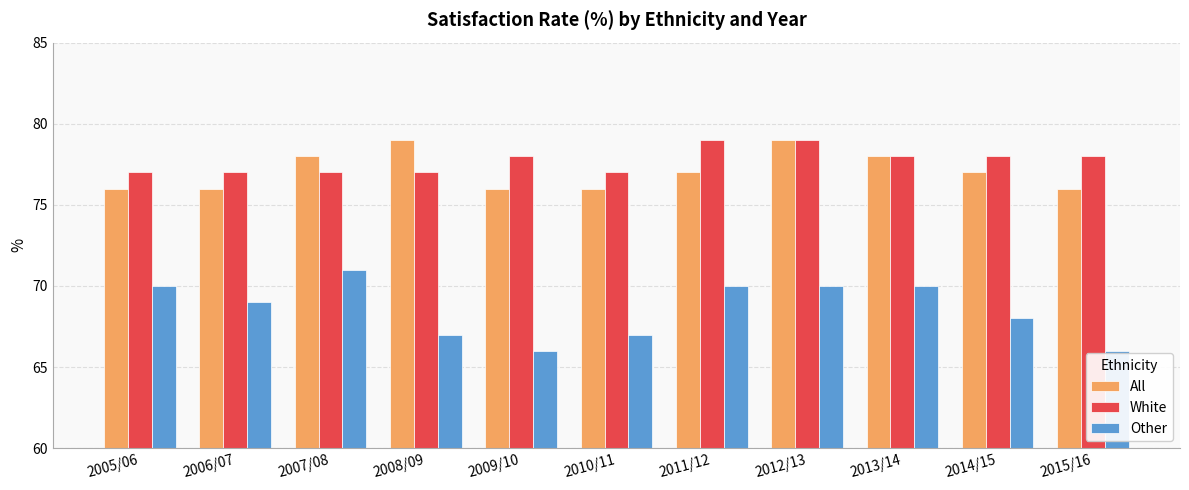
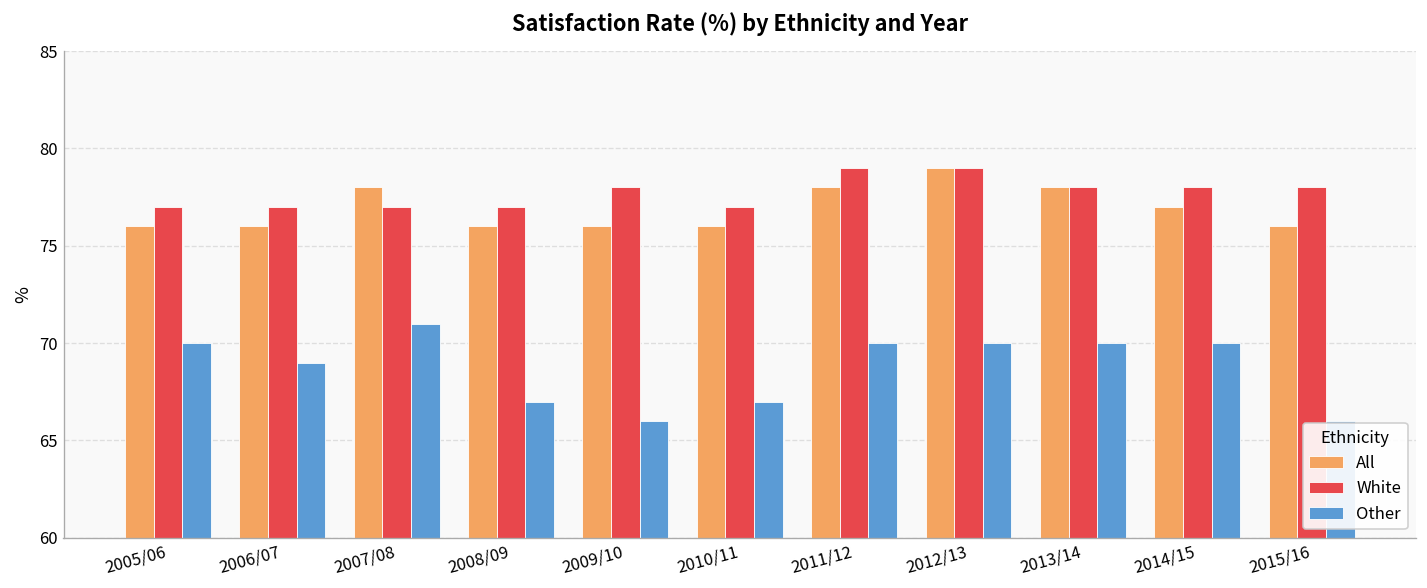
  {
    "All": {
      "2005/06": 76,
      "2006/07": 76,
      "2007/08": 78,
-     "2008/09": 79,
+     "2008/09": 76,
      "2009/10": 76,
      "2010/11": 76,
-     "2011/12": 77,
+     "2011/12": 78,
      "2012/13": 79,
      "2013/14": 78,
      "2014/15": 77,
      "2015/16": 76
    },
    "White": {
      "2005/06": 77,
      "2006/07": 77,
      "2007/08": 77,
      "2008/09": 77,
      "2009/10": 78,
      "2010/11": 77,
      "2011/12": 79,
      "2012/13": 79,
      "2013/14": 78,
      "2014/15": 78,
      "2015/16": 78
    },
    "Other": {
      "2005/06": 70,
      "2006/07": 69,
      "2007/08": 71,
      "2008/09": 67,
      "2009/10": 66,
      "2010/11": 67,
      "2011/12": 70,
      "2012/13": 70,
      "2013/14": 70,
-     "2014/15": 68,
+     "2014/15": 70,
      "2015/16": 66
    }
  }
